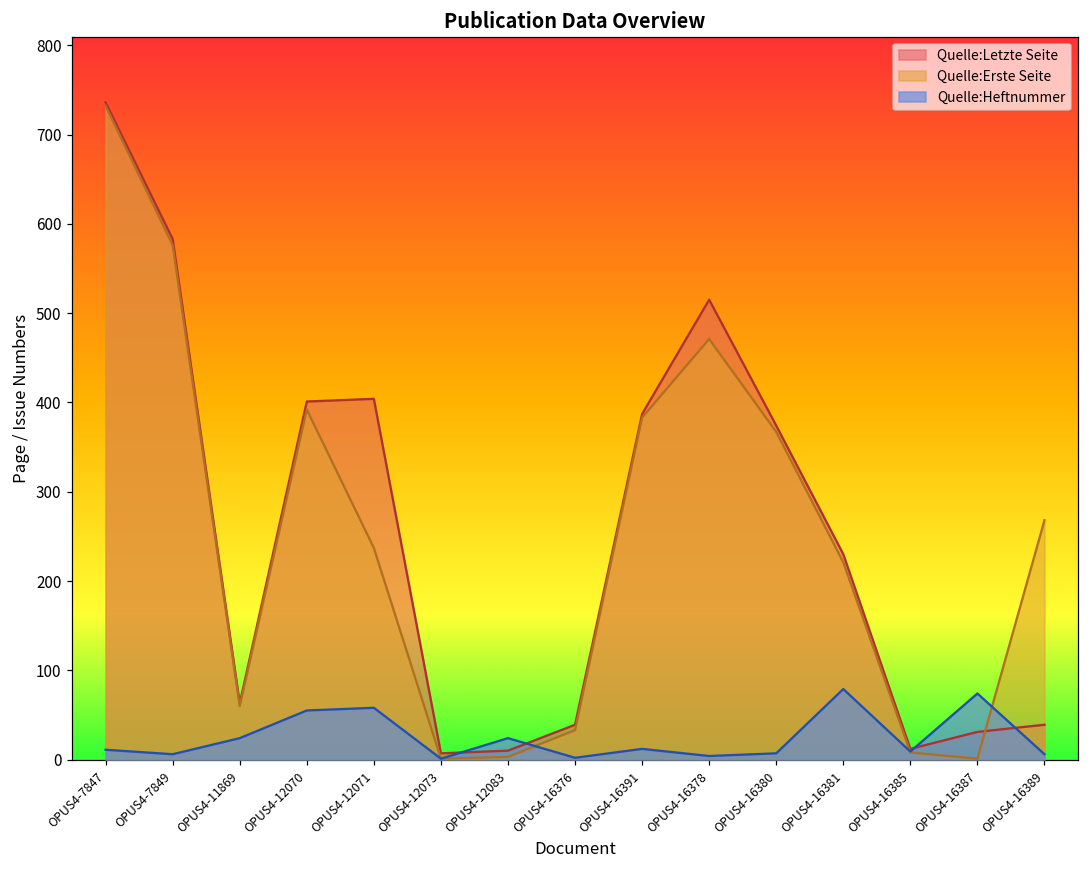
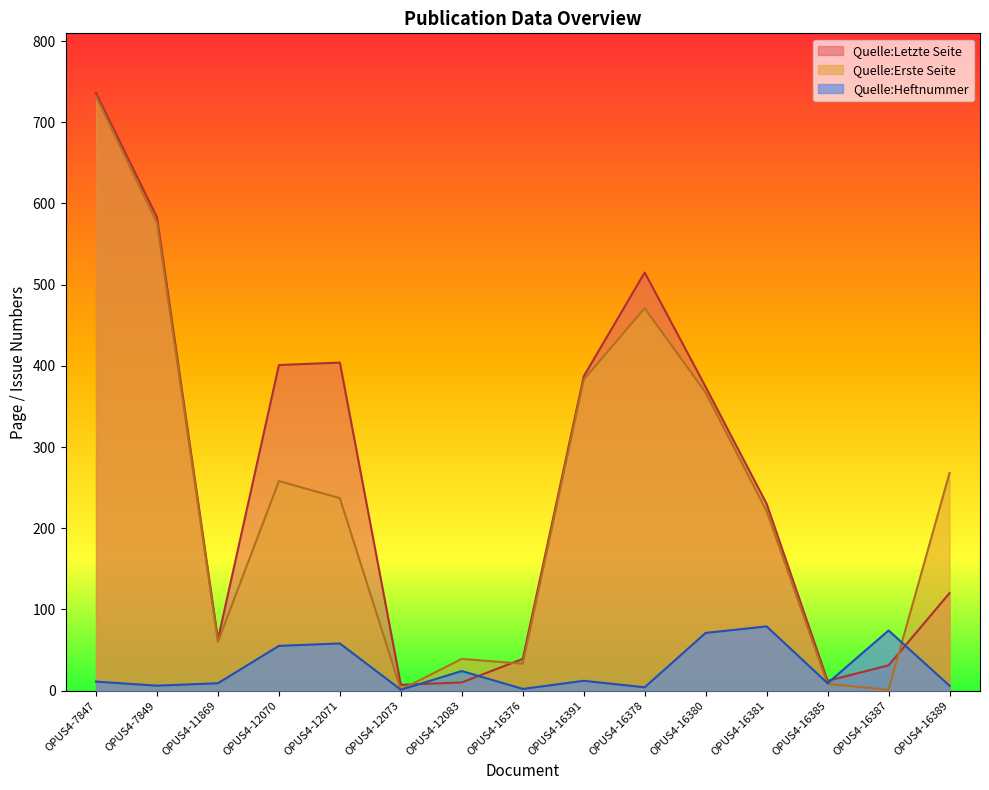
  {
    "Quelle:Letzte Seite": {
      "OPUS4-7847": 740,
      "OPUS4-7849": 580,
      "OPUS4-12070": 400,
      "OPUS4-12071": 400,
      "OPUS4-12073": 10,
      "OPUS4-12083": 10,
      "OPUS4-16376": 40,
      "OPUS4-16391": 390,
      "OPUS4-16378": 520,
      "OPUS4-16380": 370,
      "OPUS4-16381": 230,
      "OPUS4-16387": 30,
-     "OPUS4-16389": 40
+     "OPUS4-16389": 120
    },
    "Quelle:Erste Seite": {
      "OPUS4-7847": 730,
      "OPUS4-7849": 580,
-     "OPUS4-12070": 390,
+     "OPUS4-12070": 260,
      "OPUS4-12071": 240,
-     "OPUS4-12083": 0,
+     "OPUS4-12083": 40,
      "OPUS4-16376": 30,
      "OPUS4-16391": 380,
      "OPUS4-16378": 470,
      "OPUS4-16380": 370,
      "OPUS4-16381": 220,
      "OPUS4-16387": 0,
      "OPUS4-16389": 270
    },
    "Quelle:Heftnummer": {
      "OPUS4-7847": 10,
      "OPUS4-7849": 10,
-     "OPUS4-11869": 20,
+     "OPUS4-11869": 10,
      "OPUS4-12070": 60,
      "OPUS4-12071": 60,
      "OPUS4-12083": 20,
      "OPUS4-16376": 0,
      "OPUS4-16391": 10,
      "OPUS4-16378": 0,
-     "OPUS4-16380": 10,
+     "OPUS4-16380": 70,
      "OPUS4-16381": 80,
      "OPUS4-16387": 70,
      "OPUS4-16389": 10
    }
  }
